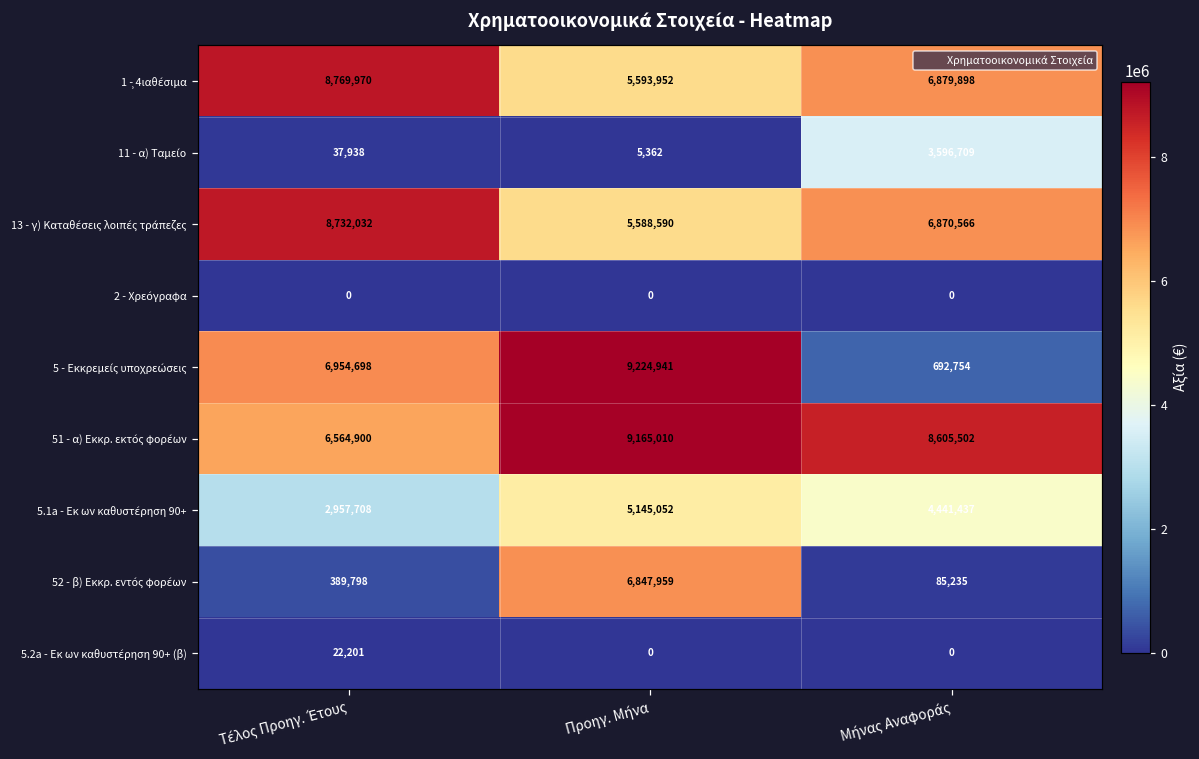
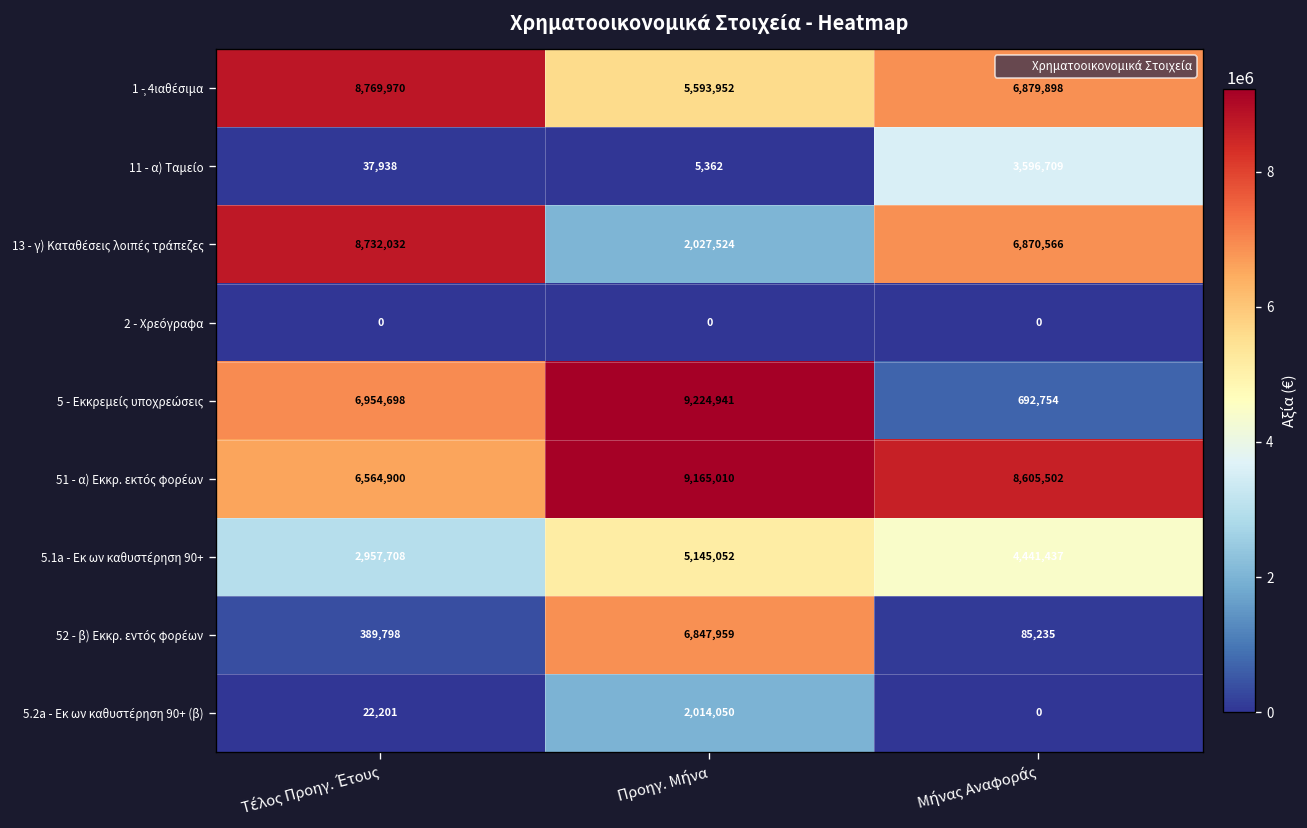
  {
    "1 - ̹4ιαθέσιμα": {
      "Τέλος Προηγ. Έτους": "8,769,970",
      "Προηγ. Μήνα": "5,593,952",
      "Μήνας Αναφοράς": "6,879,898"
    },
    "11 - α) Ταμείο": {
      "Τέλος Προηγ. Έτους": "37,938",
      "Προηγ. Μήνα": "5,362"
    },
    "13 - γ) Καταθέσεις λοιπές τράπεζες": {
      "Τέλος Προηγ. Έτους": "8,732,032",
-     "Προηγ. Μήνα": "5,588,590",
+     "Προηγ. Μήνα": "2,027,524",
      "Μήνας Αναφοράς": "6,870,566"
    },
    "2 - Χρεόγραφα": {
      "Τέλος Προηγ. Έτους": "0",
      "Προηγ. Μήνα": "0",
      "Μήνας Αναφοράς": "0"
    },
    "5 - Εκκρεμείς υποχρεώσεις": {
      "Τέλος Προηγ. Έτους": "6,954,698",
      "Προηγ. Μήνα": "9,224,941",
      "Μήνας Αναφοράς": "692,754"
    },
    "51 - α) Εκκρ. εκτός φορέων": {
      "Τέλος Προηγ. Έτους": "6,564,900",
      "Προηγ. Μήνα": "9,165,010",
      "Μήνας Αναφοράς": "8,605,502"
    },
    "5.1a - Εκ ων καθυστέρηση 90+": {
      "Τέλος Προηγ. Έτους": "2,957,708",
      "Προηγ. Μήνα": "5,145,052",
      "Μήνας Αναφοράς": "4,441,437"
    },
    "52 - β) Εκκρ. εντός φορέων": {
      "Τέλος Προηγ. Έτους": "389,798",
      "Προηγ. Μήνα": "6,847,959",
      "Μήνας Αναφοράς": "85,235"
    },
    "5.2a - Εκ ων καθυστέρηση 90+ (β)": {
      "Τέλος Προηγ. Έτους": "22,201",
-     "Προηγ. Μήνα": "0",
+     "Προηγ. Μήνα": "2,014,050",
      "Μήνας Αναφοράς": "0"
    }
  }
